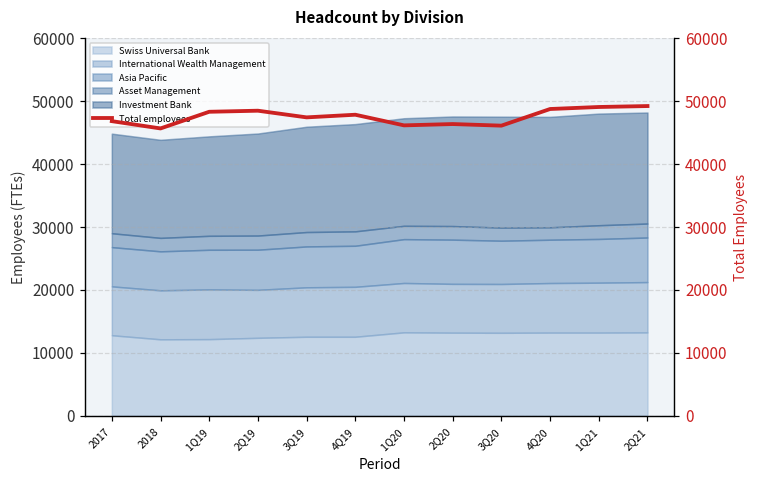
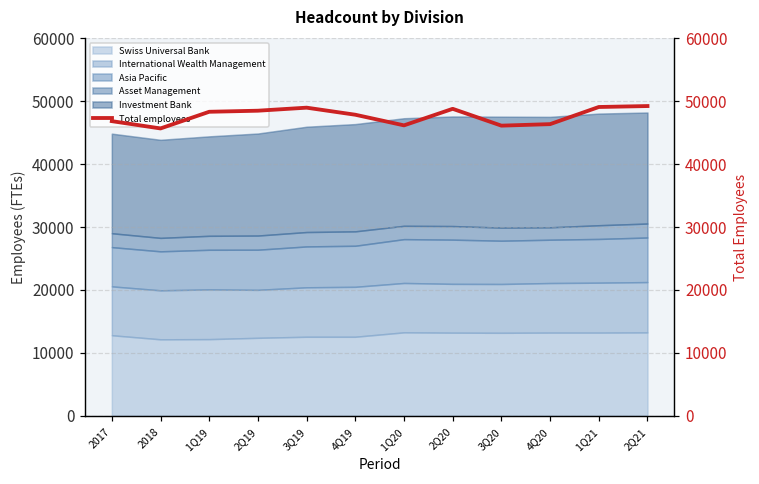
  {
    "Total employees": {
-     "3Q19": 47000,
+     "3Q19": 49000,
      "4Q19": 48000,
      "1Q20": 46000,
-     "2Q20": 46000,
+     "2Q20": 49000,
      "3Q20": 46000,
-     "4Q20": 49000,
+     "4Q20": 46000,
      "1Q21": 49000,
      "2Q21": 49000
    }
  }
